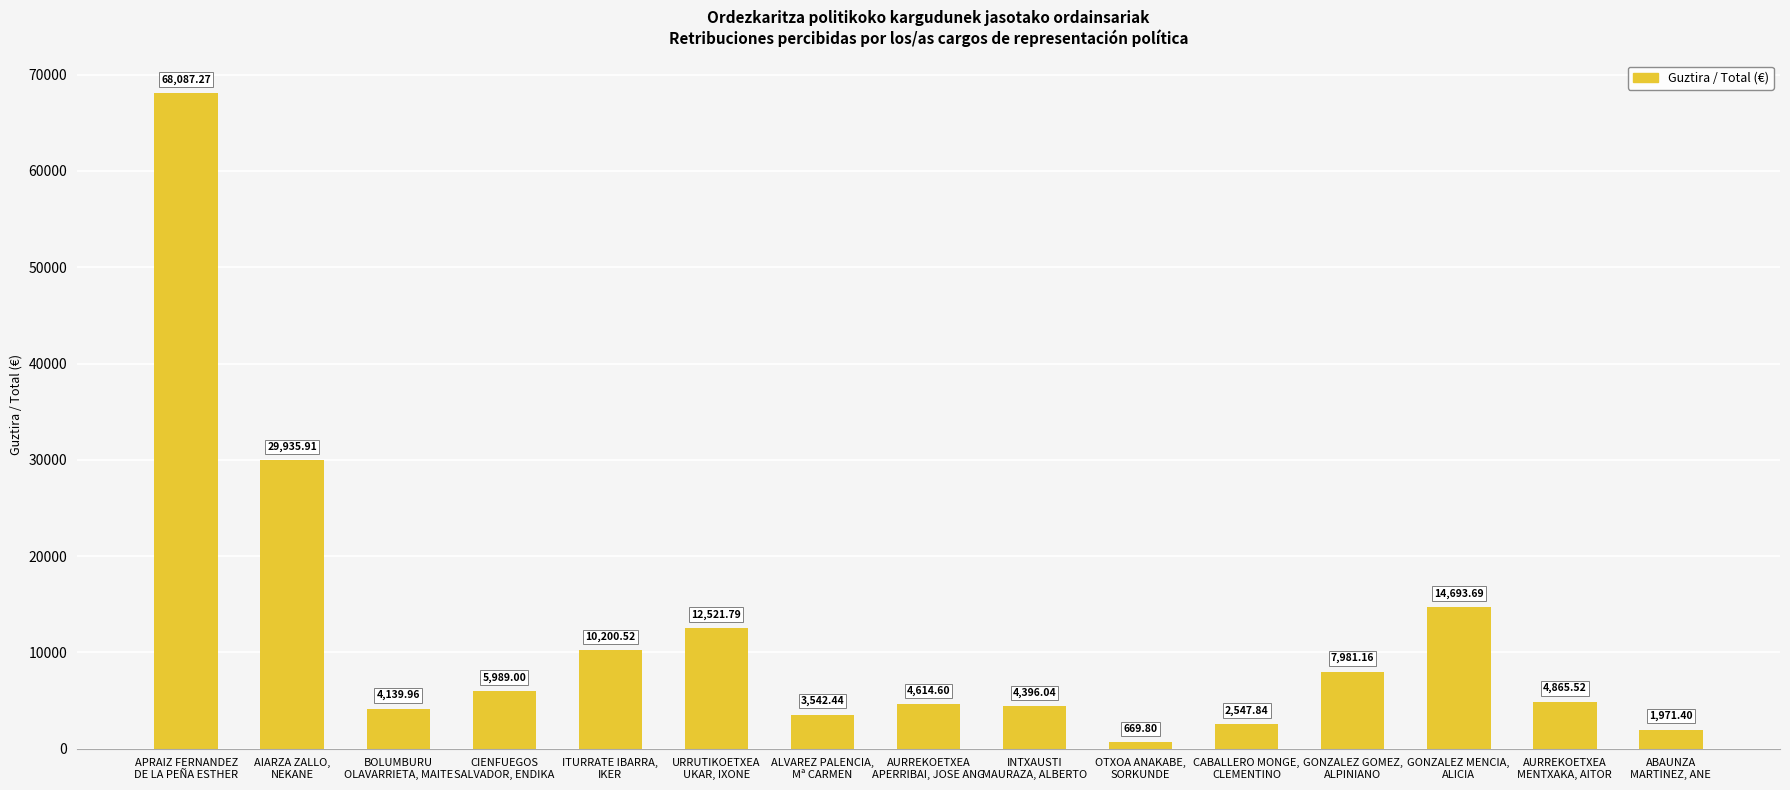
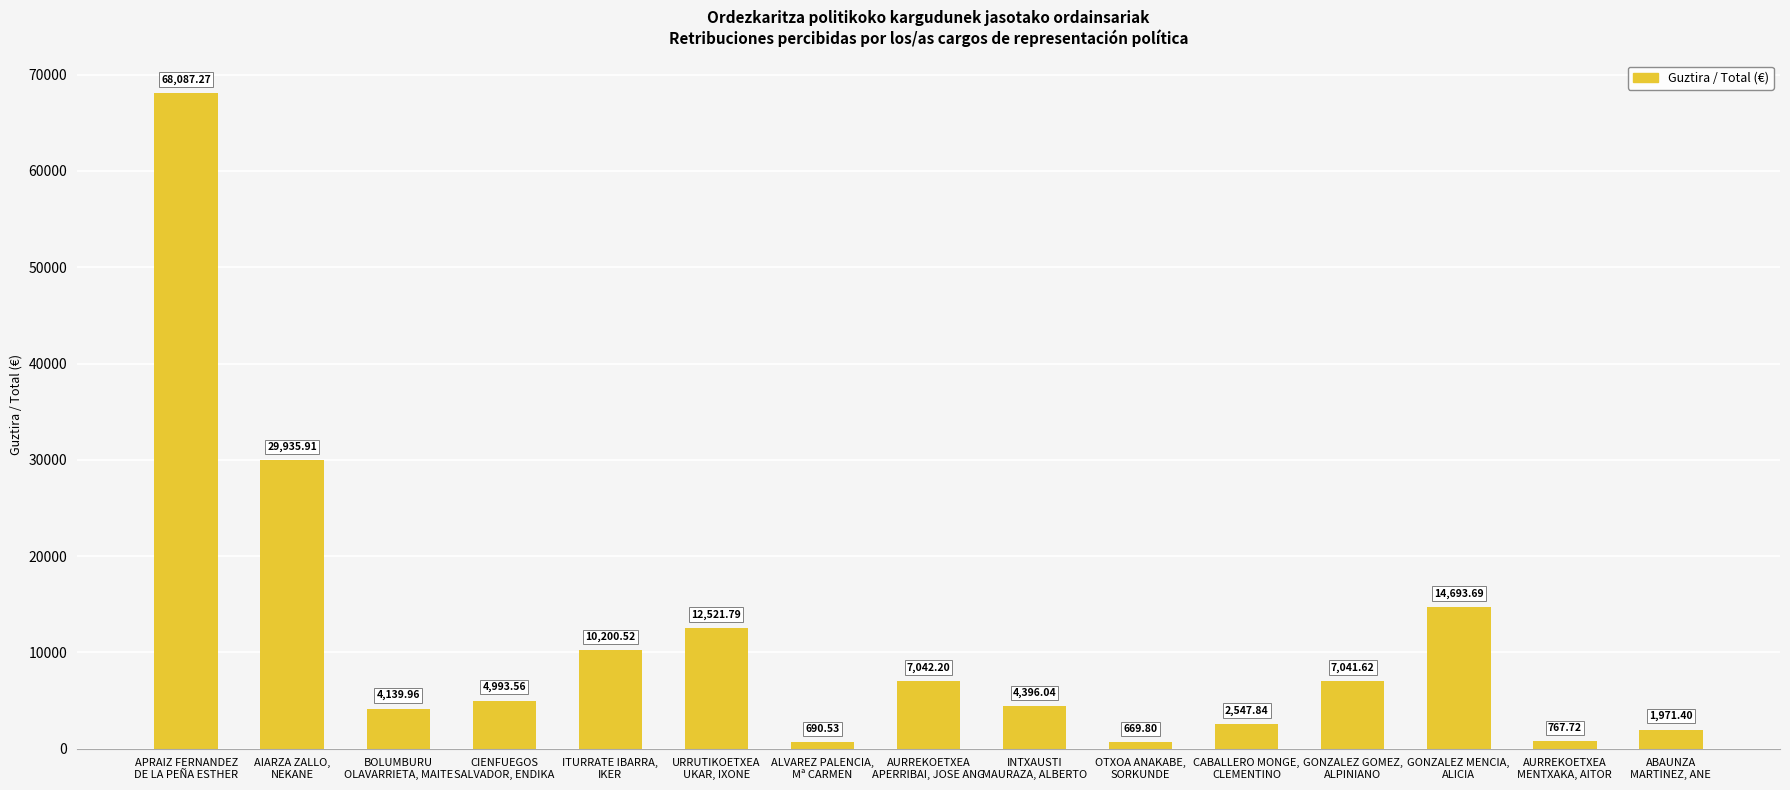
  {
-   "CIENFUEGOS SALVADOR, ENDIKA": "5,989.00",
-   "ALVAREZ PALENCIA, Mª CARMEN": "3,542.44",
-   "AURREKOETXEA APERRIBAI, JOSE ANG": "4,614.60",
-   "GONZALEZ GOMEZ, ALPINIANO": "7,981.16",
-   "AURREKOETXEA MENTXAKA, AITOR": "4,865.52"
+   "CIENFUEGOS SALVADOR, ENDIKA": "4,993.56",
+   "ALVAREZ PALENCIA, Mª CARMEN": "690.53",
+   "AURREKOETXEA APERRIBAI, JOSE ANG": "7,042.20",
+   "GONZALEZ GOMEZ, ALPINIANO": "7,041.62",
+   "AURREKOETXEA MENTXAKA, AITOR": "767.72"
  }
